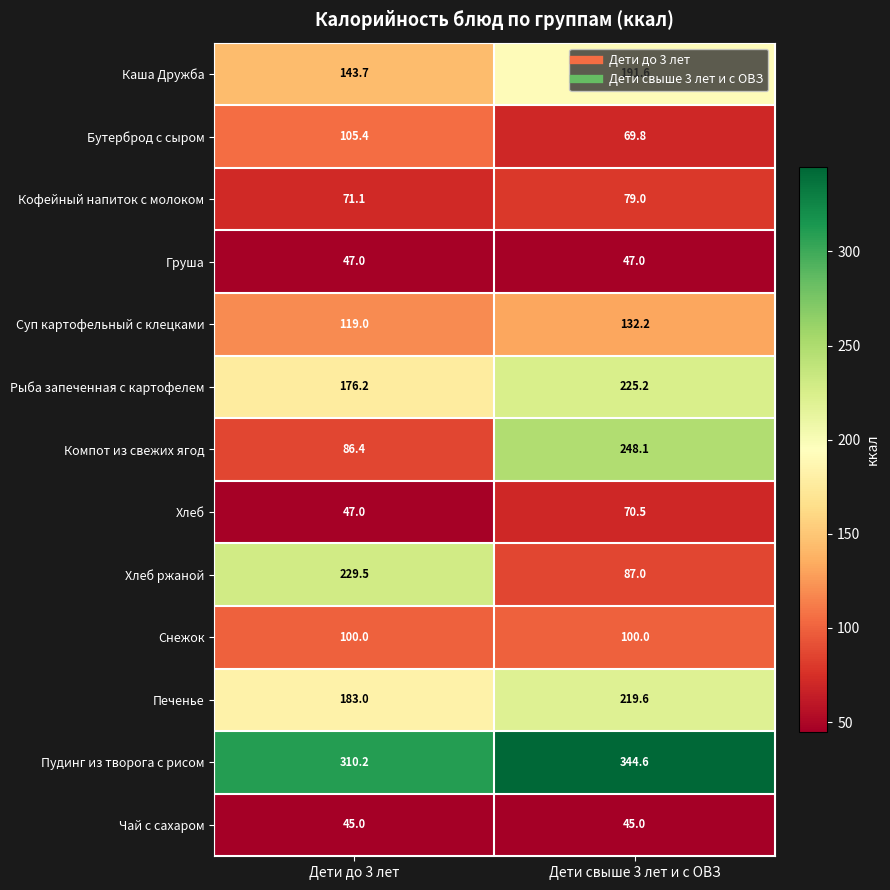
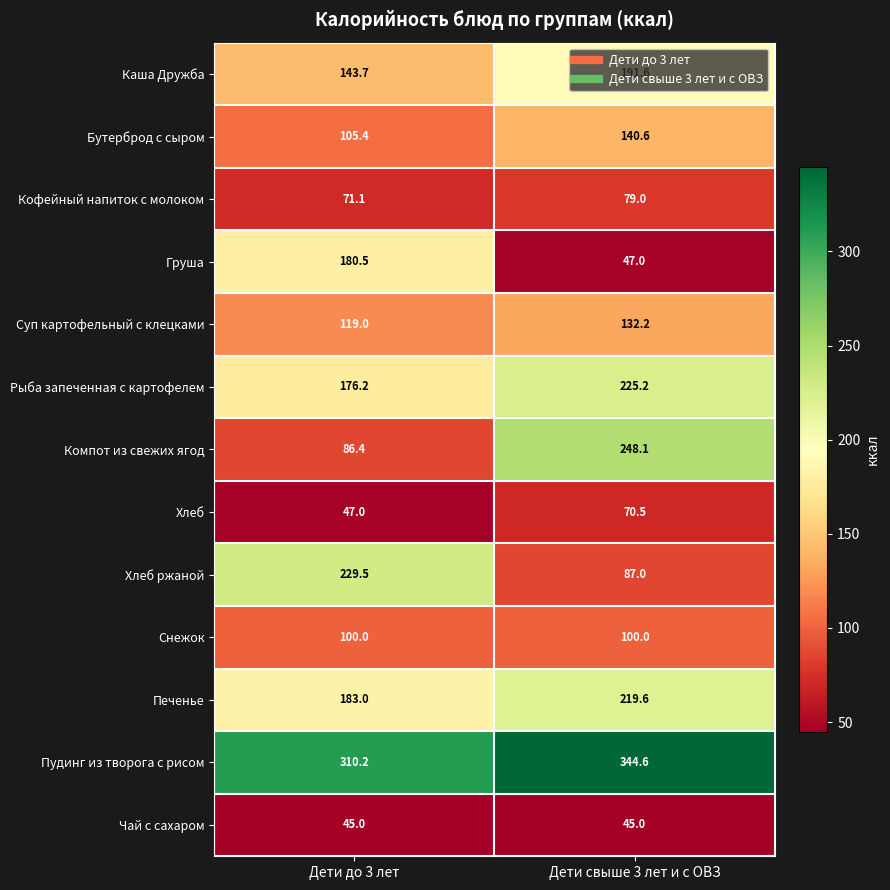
  {
    "Каша Дружба": {
      "Дети до 3 лет": 143.7
    },
    "Бутерброд с сыром": {
      "Дети до 3 лет": 105.4,
-     "Дети свыше 3 лет и с ОВЗ": 69.8
+     "Дети свыше 3 лет и с ОВЗ": 140.6
    },
    "Кофейный напиток с молоком": {
      "Дети до 3 лет": 71.1,
      "Дети свыше 3 лет и с ОВЗ": 79.0
    },
    "Груша": {
-     "Дети до 3 лет": 47.0,
+     "Дети до 3 лет": 180.5,
      "Дети свыше 3 лет и с ОВЗ": 47.0
    },
    "Суп картофельный с клецками": {
      "Дети до 3 лет": 119.0,
      "Дети свыше 3 лет и с ОВЗ": 132.2
    },
    "Рыба запеченная с картофелем": {
      "Дети до 3 лет": 176.2,
      "Дети свыше 3 лет и с ОВЗ": 225.2
    },
    "Компот из свежих ягод": {
      "Дети до 3 лет": 86.4,
      "Дети свыше 3 лет и с ОВЗ": 248.1
    },
    "Хлеб": {
      "Дети до 3 лет": 47.0,
      "Дети свыше 3 лет и с ОВЗ": 70.5
    },
    "Хлеб ржаной": {
      "Дети до 3 лет": 229.5,
      "Дети свыше 3 лет и с ОВЗ": 87.0
    },
    "Снежок": {
      "Дети до 3 лет": 100.0,
      "Дети свыше 3 лет и с ОВЗ": 100.0
    },
    "Печенье": {
      "Дети до 3 лет": 183.0,
      "Дети свыше 3 лет и с ОВЗ": 219.6
    },
    "Пудинг из творога с рисом": {
      "Дети до 3 лет": 310.2,
      "Дети свыше 3 лет и с ОВЗ": 344.6
    },
    "Чай с сахаром": {
      "Дети до 3 лет": 45.0,
      "Дети свыше 3 лет и с ОВЗ": 45.0
    }
  }
